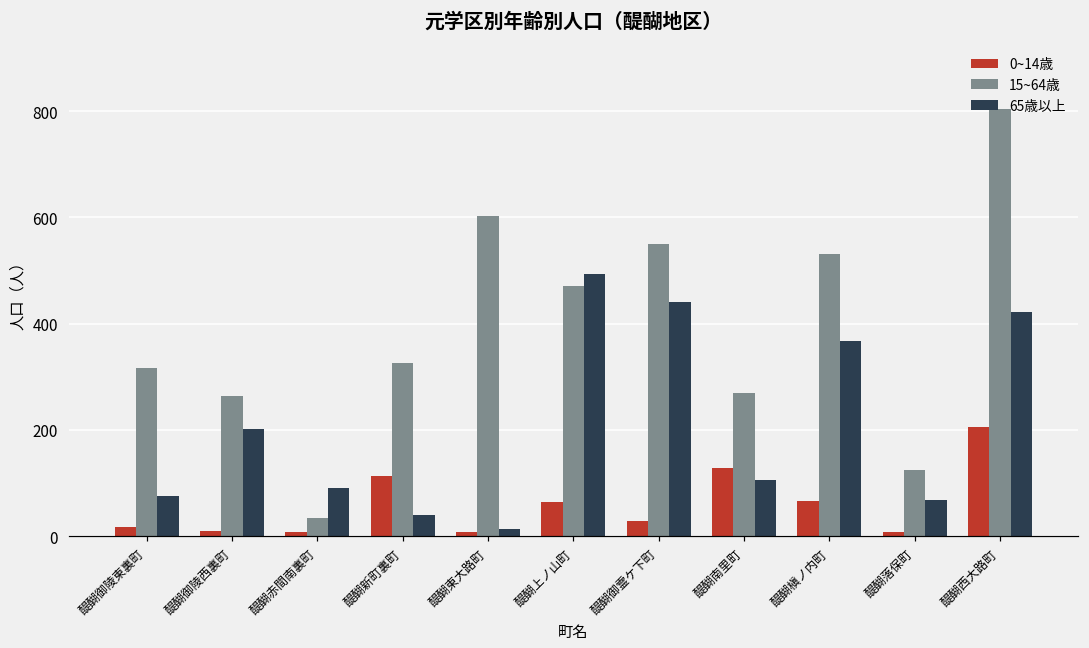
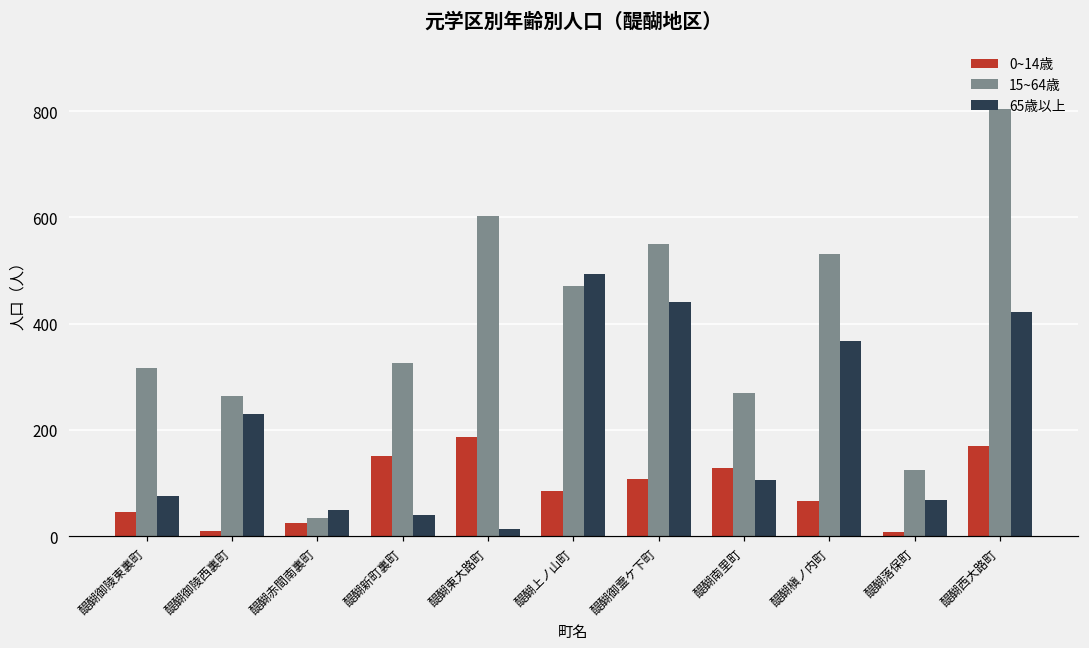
  {
    "0~14歳": {
-     "醍醐御陵東裏町": 20,
+     "醍醐御陵東裏町": 50,
      "醍醐御陵西裏町": 10,
-     "醍醐赤間南裏町": 10,
-     "醍醐新町裏町": 110,
-     "醍醐東大路町": 10,
-     "醍醐上ノ山町": 60,
-     "醍醐御霊ケ下町": 30,
+     "醍醐赤間南裏町": 30,
+     "醍醐新町裏町": 150,
+     "醍醐東大路町": 190,
+     "醍醐上ノ山町": 90,
+     "醍醐御霊ケ下町": 110,
      "醍醐南里町": 130,
      "醍醐槇ノ内町": 70,
      "醍醐落保町": 10,
-     "醍醐西大路町": 210
+     "醍醐西大路町": 170
    },
    "15~64歳": {
      "醍醐御陵東裏町": 320,
      "醍醐御陵西裏町": 260,
      "醍醐赤間南裏町": 30,
      "醍醐新町裏町": 330,
      "醍醐東大路町": 600,
      "醍醐上ノ山町": 470,
      "醍醐御霊ケ下町": 550,
      "醍醐南里町": 270,
      "醍醐槇ノ内町": 530,
      "醍醐落保町": 130,
      "醍醐西大路町": 800
    },
    "65歳以上": {
      "醍醐御陵東裏町": 80,
-     "醍醐御陵西裏町": 200,
-     "醍醐赤間南裏町": 90,
+     "醍醐御陵西裏町": 230,
+     "醍醐赤間南裏町": 50,
      "醍醐新町裏町": 40,
      "醍醐東大路町": 10,
      "醍醐上ノ山町": 490,
      "醍醐御霊ケ下町": 440,
      "醍醐南里町": 110,
      "醍醐槇ノ内町": 370,
      "醍醐落保町": 70,
      "醍醐西大路町": 420
    }
  }
